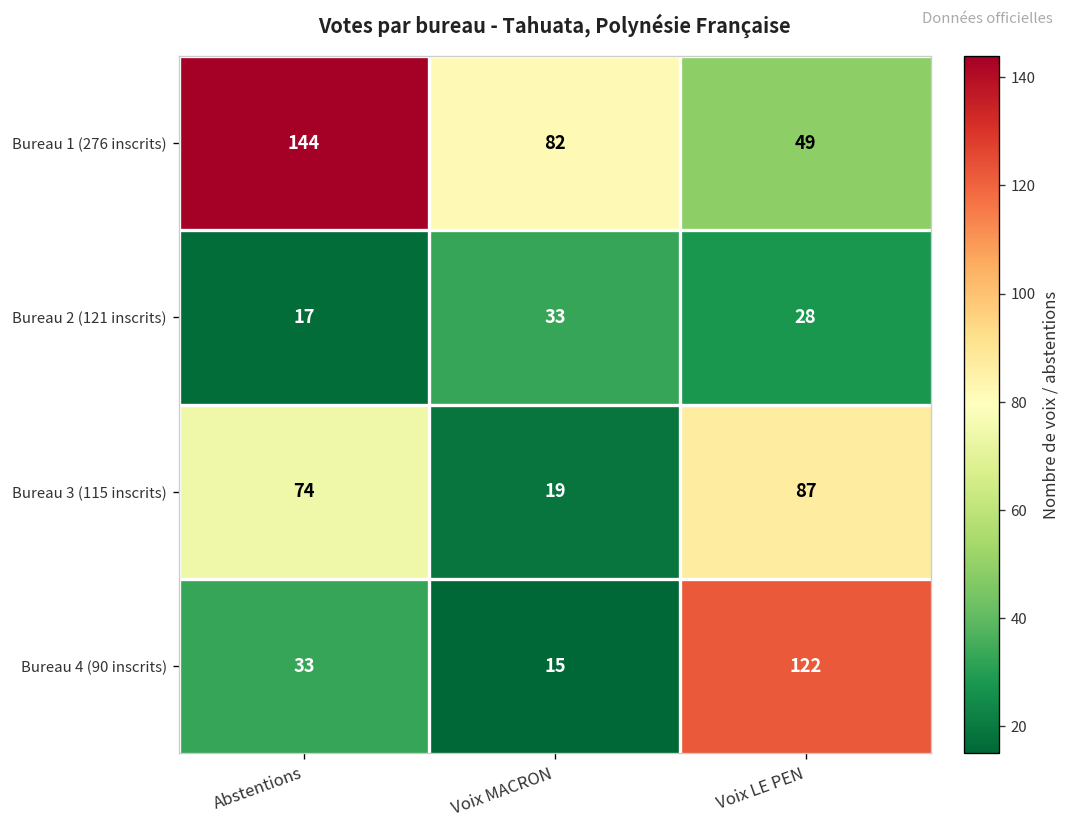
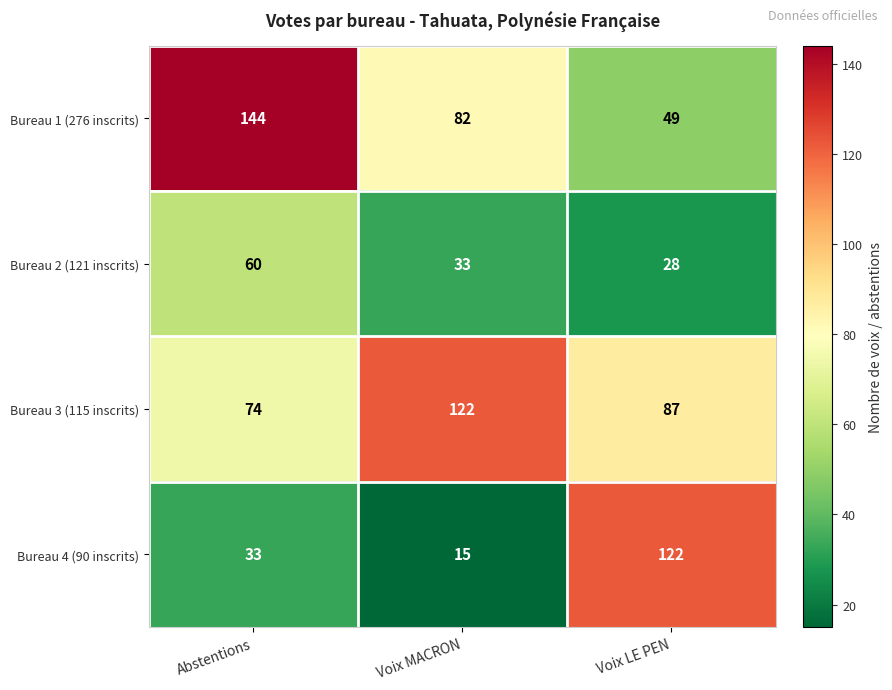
  {
    "Bureau 1 (276 inscrits)": {
      "Abstentions": 144,
      "Voix MACRON": 82,
      "Voix LE PEN": 49
    },
    "Bureau 2 (121 inscrits)": {
-     "Abstentions": 17,
+     "Abstentions": 60,
      "Voix MACRON": 33,
      "Voix LE PEN": 28
    },
    "Bureau 3 (115 inscrits)": {
      "Abstentions": 74,
-     "Voix MACRON": 19,
+     "Voix MACRON": 122,
      "Voix LE PEN": 87
    },
    "Bureau 4 (90 inscrits)": {
      "Abstentions": 33,
      "Voix MACRON": 15,
      "Voix LE PEN": 122
    }
  }
